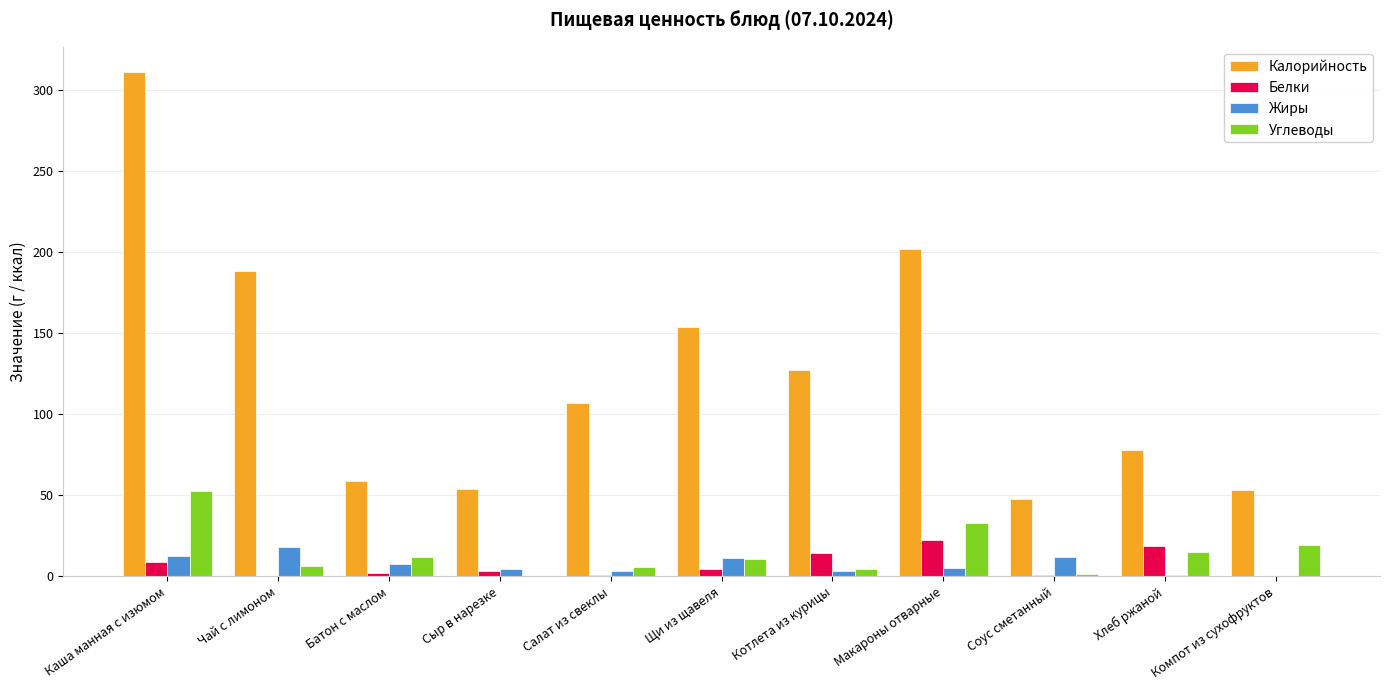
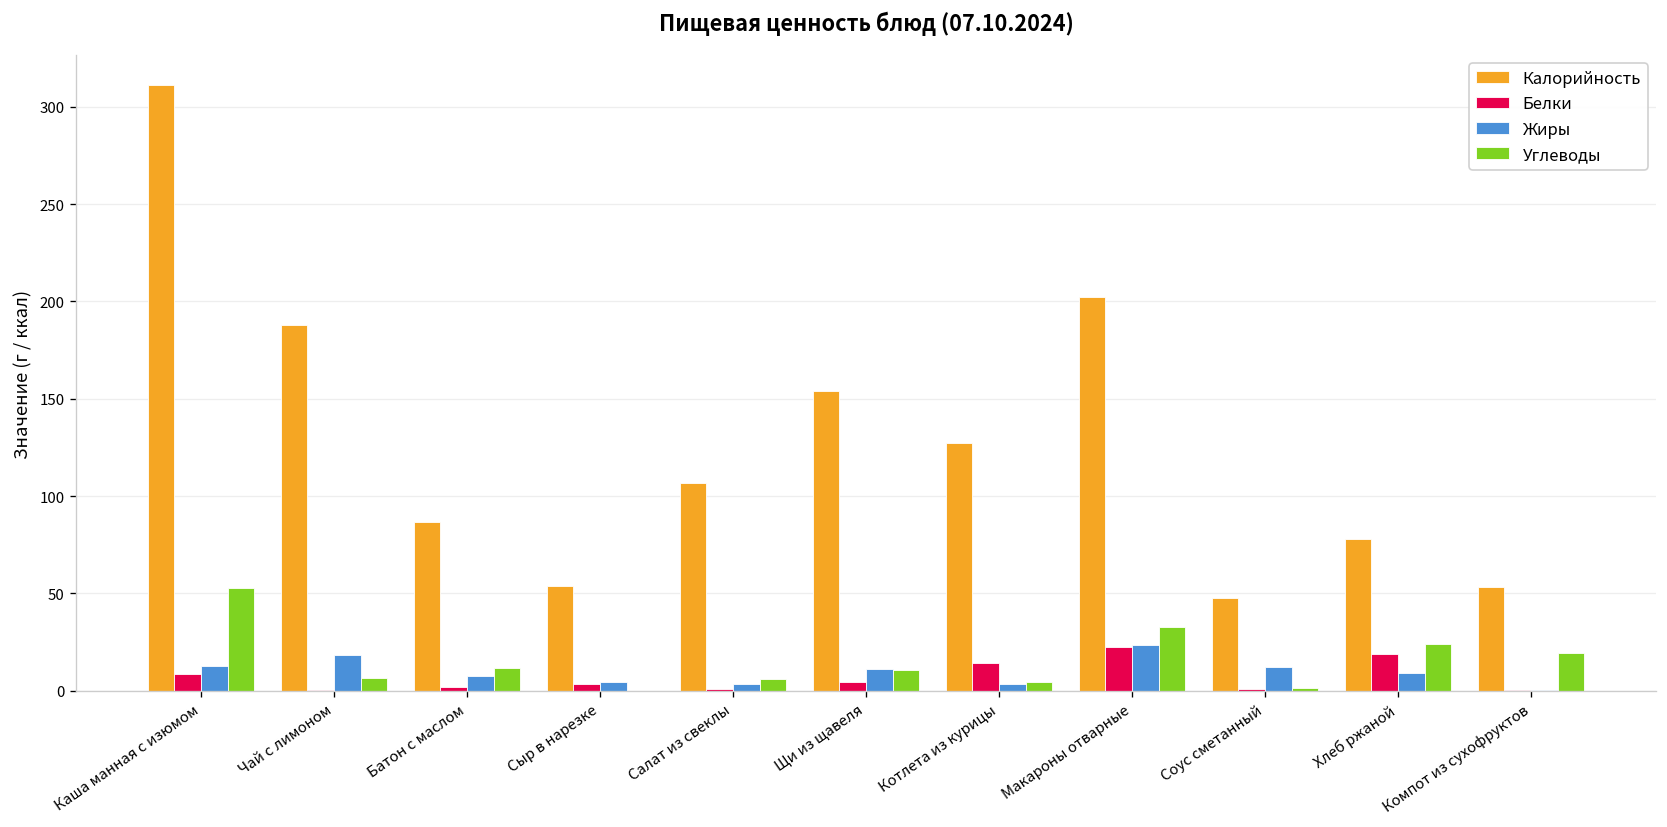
  {
    "Калорийность": {
      "Каша манная с изюмом": 311,
      "Чай с лимоном": 188,
-     "Батон с маслом": 59,
+     "Батон с маслом": 87,
      "Сыр в нарезке": 54,
      "Салат из свеклы": 107,
      "Щи из щавеля": 154,
      "Котлета из курицы": 127,
      "Макароны отварные": 202,
      "Соус сметанный": 48,
      "Хлеб ржаной": 78,
      "Компот из сухофруктов": 53
    },
    "Белки": {
      "Каша манная с изюмом": 9,
      "Батон с маслом": 2,
      "Сыр в нарезке": 4,
      "Щи из щавеля": 5,
      "Котлета из курицы": 14,
      "Макароны отварные": 23,
      "Хлеб ржаной": 19
    },
    "Жиры": {
      "Каша манная с изюмом": 13,
      "Чай с лимоном": 18,
      "Батон с маслом": 8,
      "Сыр в нарезке": 4,
      "Салат из свеклы": 4,
      "Щи из щавеля": 11,
      "Котлета из курицы": 3,
-     "Макароны отварные": 6,
+     "Макароны отварные": 24,
      "Соус сметанный": 12,
-     "Хлеб ржаной": 1
+     "Хлеб ржаной": 9
    },
    "Углеводы": {
      "Каша манная с изюмом": 53,
      "Чай с лимоном": 7,
      "Батон с маслом": 12,
      "Сыр в нарезке": 0,
      "Салат из свеклы": 6,
      "Щи из щавеля": 11,
      "Котлета из курицы": 4,
      "Макароны отварные": 33,
      "Соус сметанный": 2,
-     "Хлеб ржаной": 15,
+     "Хлеб ржаной": 24,
      "Компот из сухофруктов": 19
    }
  }
